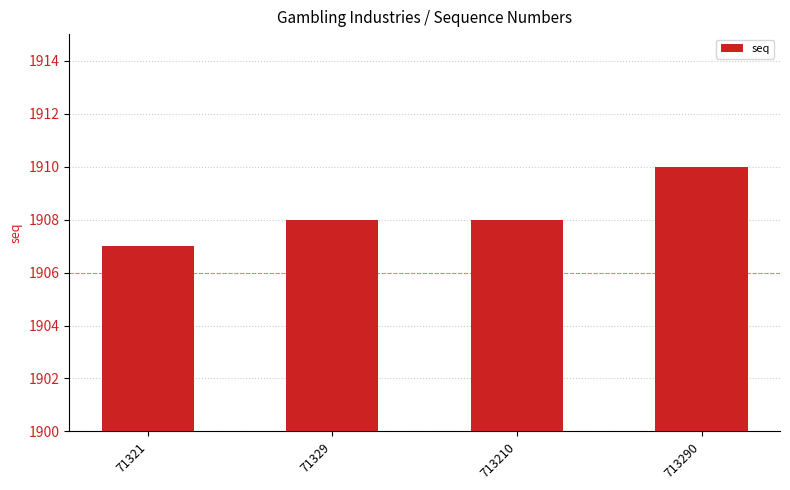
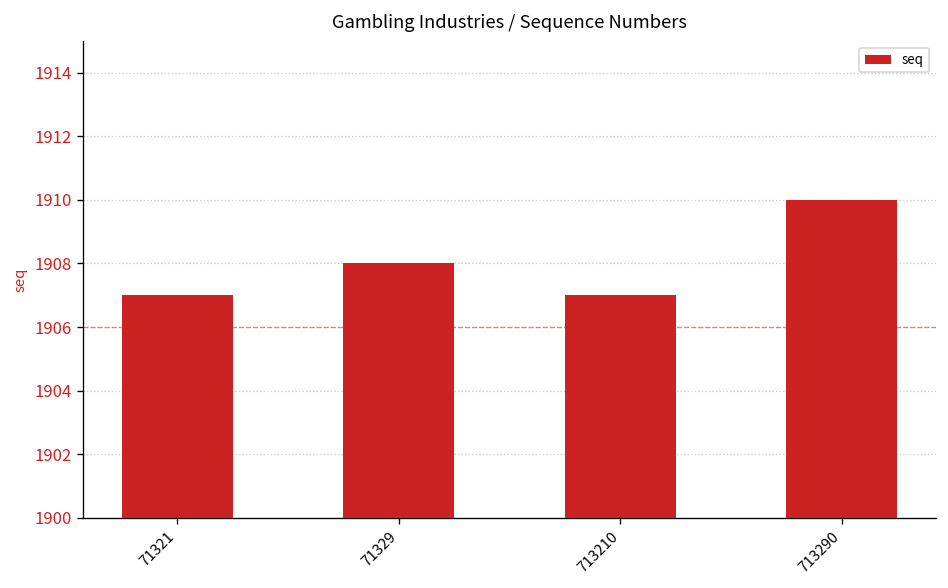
  {
    "71321": 1907,
    "71329": 1908,
-   "713210": 1908,
+   "713210": 1907,
    "713290": 1910
  }
